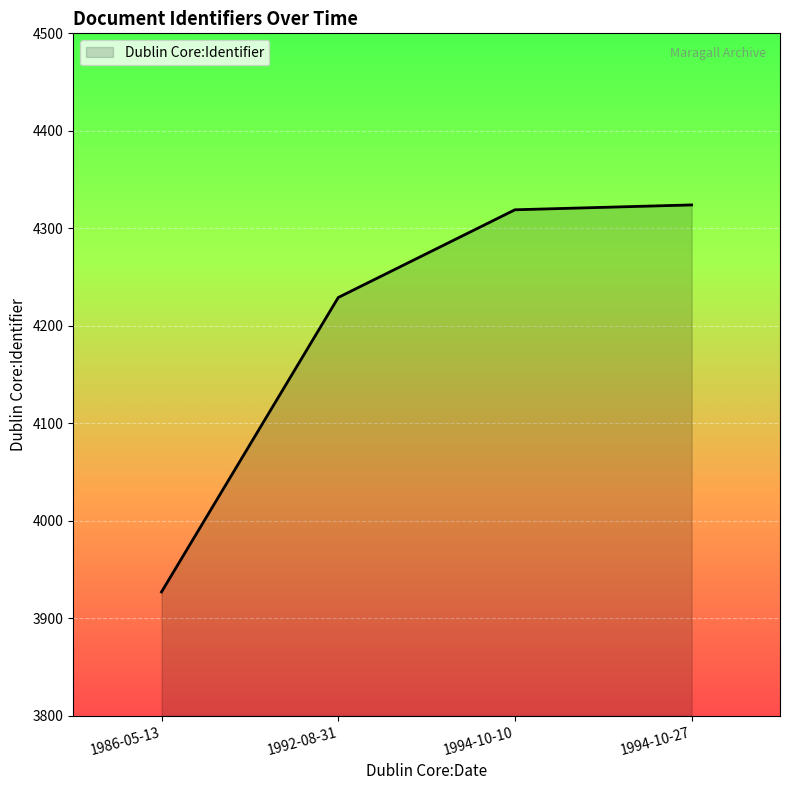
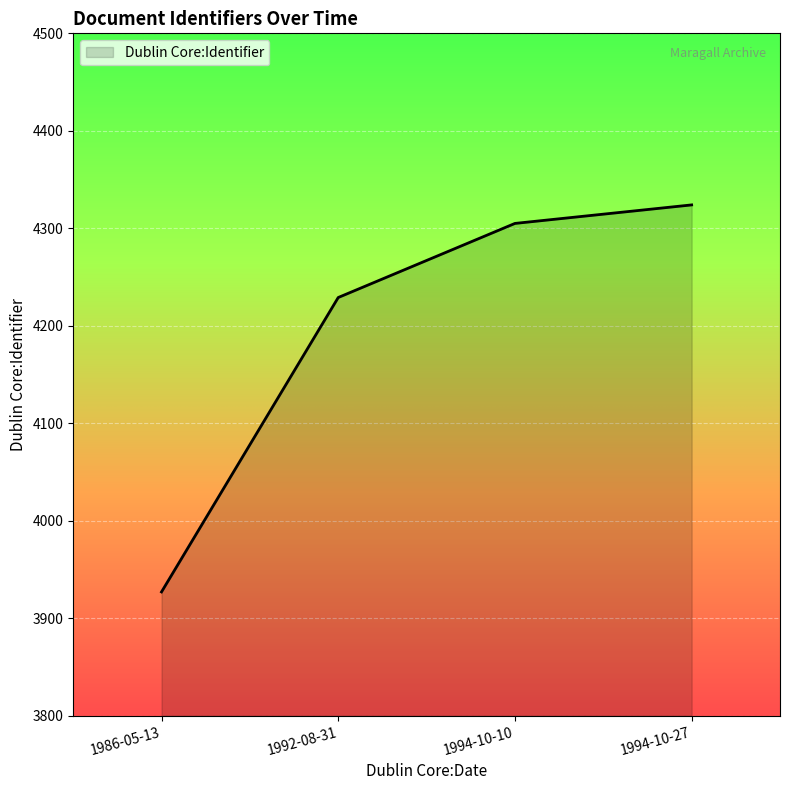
  {
    "1986-05-13": 3930,
    "1992-08-31": 4230,
-   "1994-10-10": 4320,
+   "1994-10-10": 4310,
    "1994-10-27": 4320
  }
